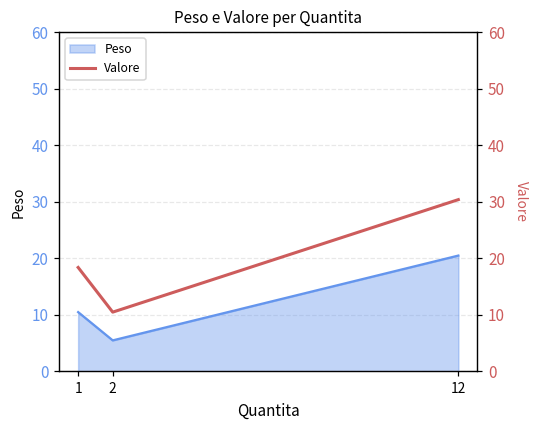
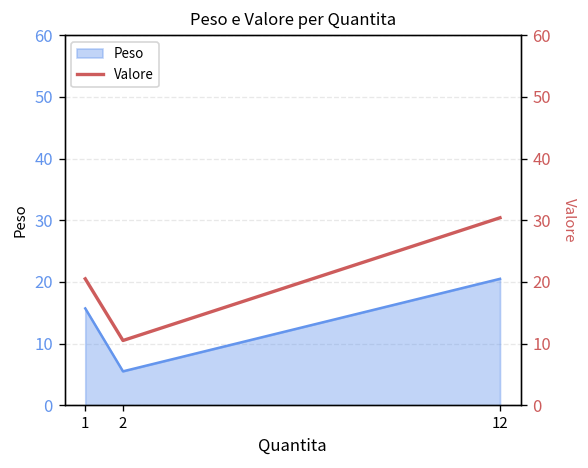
  {
    "Peso": {
-     "1": 11,
+     "1": 16,
      "2": 6,
      "12": 21
    },
    "Valore": {
-     "1": 18,
+     "1": 21,
      "2": 11,
      "12": 30
    }
  }
